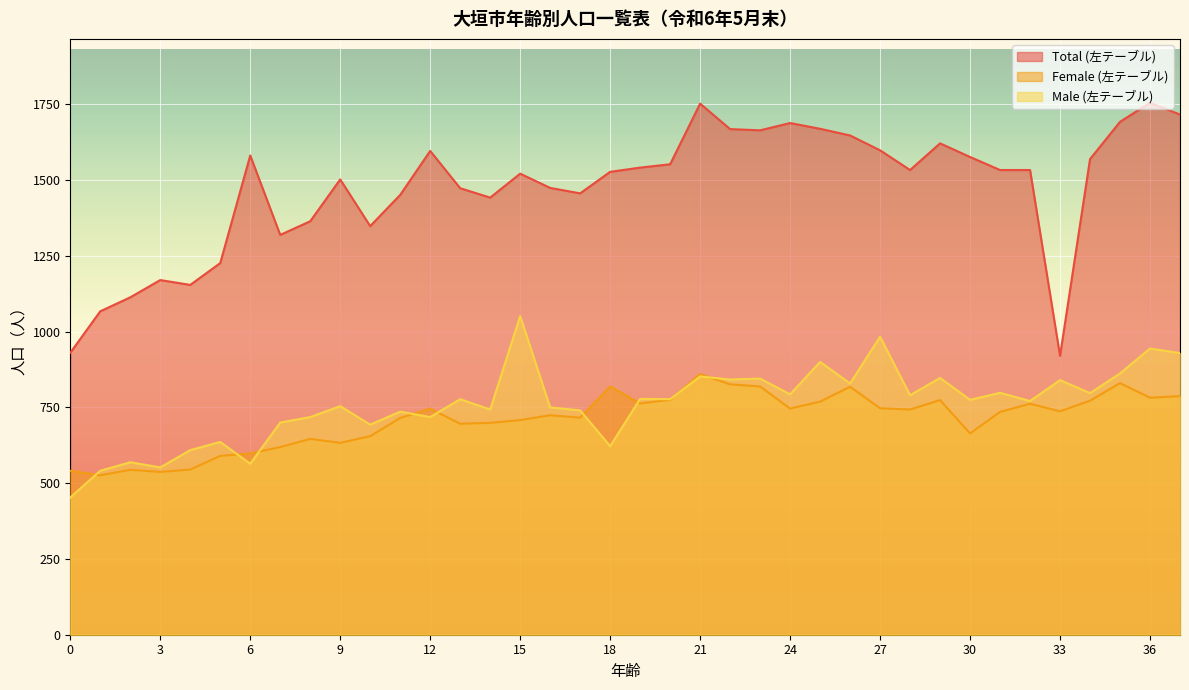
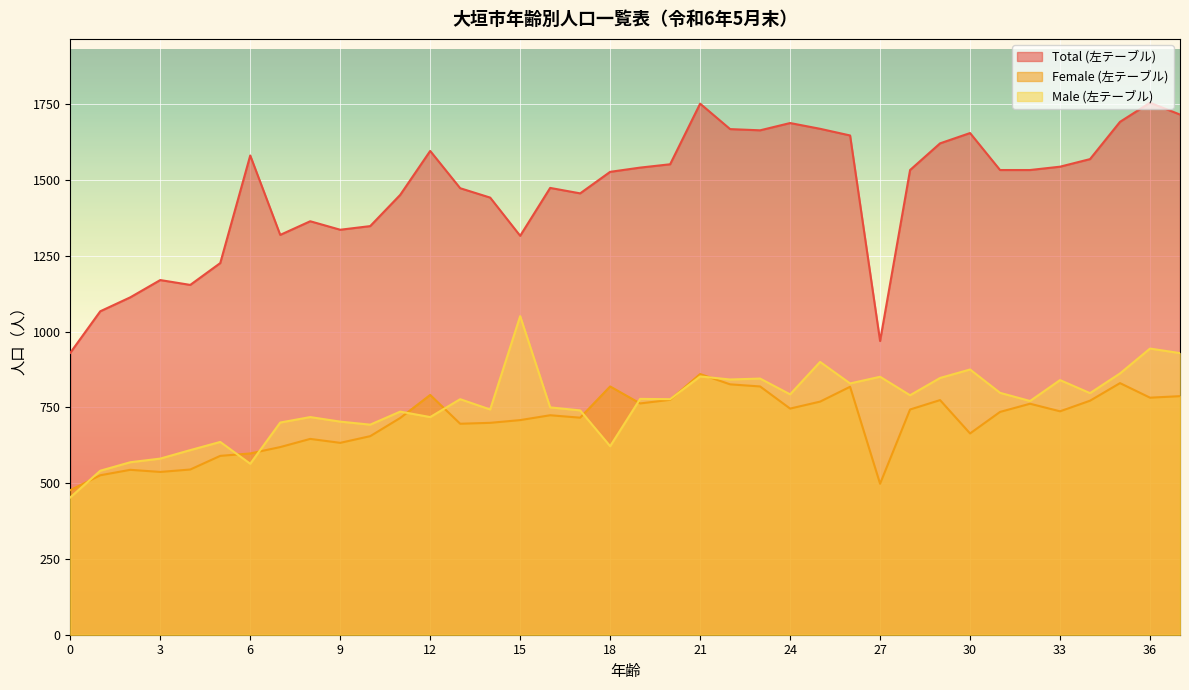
  {
    "Total (左テーブル)": {
      "0": 930,
      "3": 1170,
      "6": 1580,
-     "9": 1500,
+     "9": 1340,
      "12": 1600,
-     "15": 1520,
+     "15": 1320,
      "18": 1530,
      "21": 1750,
      "24": 1690,
-     "27": 1600,
-     "30": 1580,
-     "33": 920
+     "27": 970,
+     "30": 1660,
+     "33": 1540
    },
    "Female (左テーブル)": {
-     "0": 540,
+     "0": 480,
      "3": 540,
      "6": 600,
      "9": 630,
-     "12": 750,
+     "12": 790,
      "15": 710,
      "18": 820,
      "24": 750,
-     "27": 750,
+     "27": 500,
      "30": 660,
      "33": 740,
      "36": 780
    },
    "Male (左テーブル)": {
      "0": 450,
-     "3": 550,
+     "3": 580,
      "6": 560,
-     "9": 750,
+     "9": 700,
      "12": 720,
      "15": 1050,
      "18": 620,
      "24": 790,
-     "27": 980,
-     "30": 780,
+     "27": 850,
+     "30": 880,
      "33": 840,
      "36": 940
    }
  }
